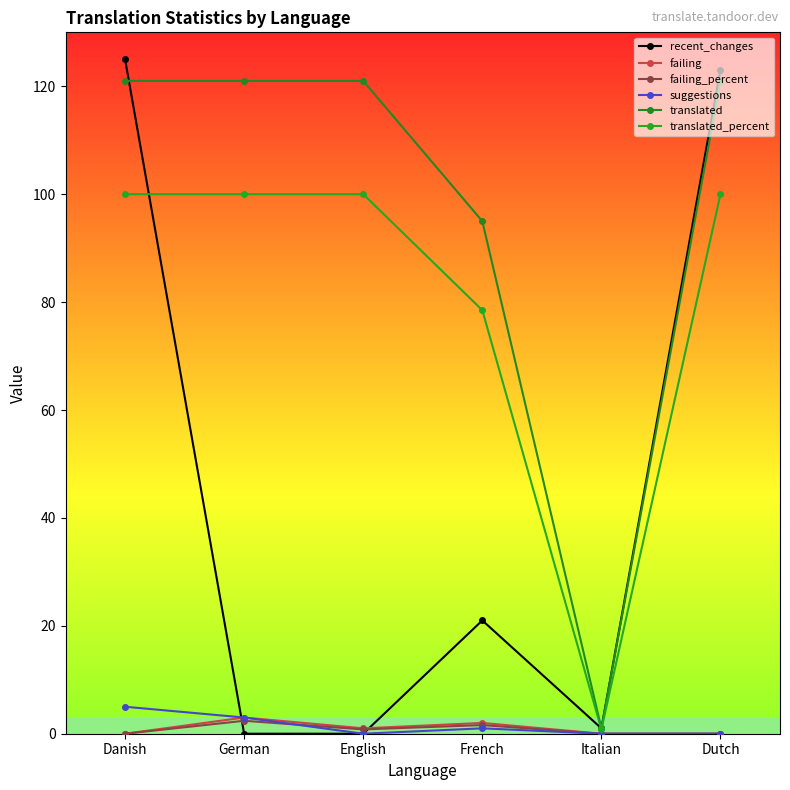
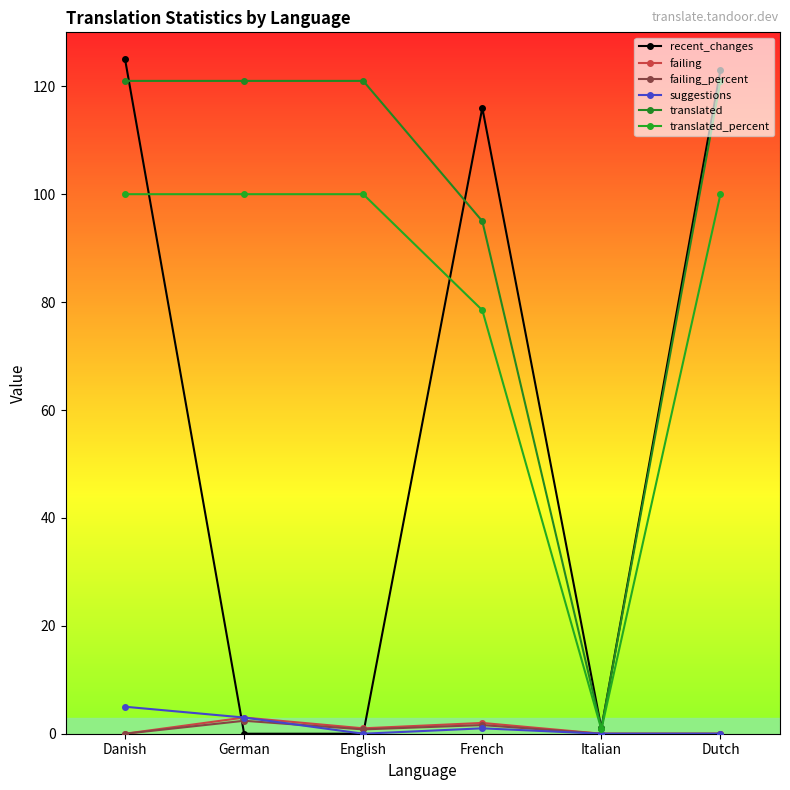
  {
    "recent_changes": {
      "Danish": 125,
-     "French": 21
+     "French": 116
    },
    "suggestions": {
      "Danish": 5
    }
  }
